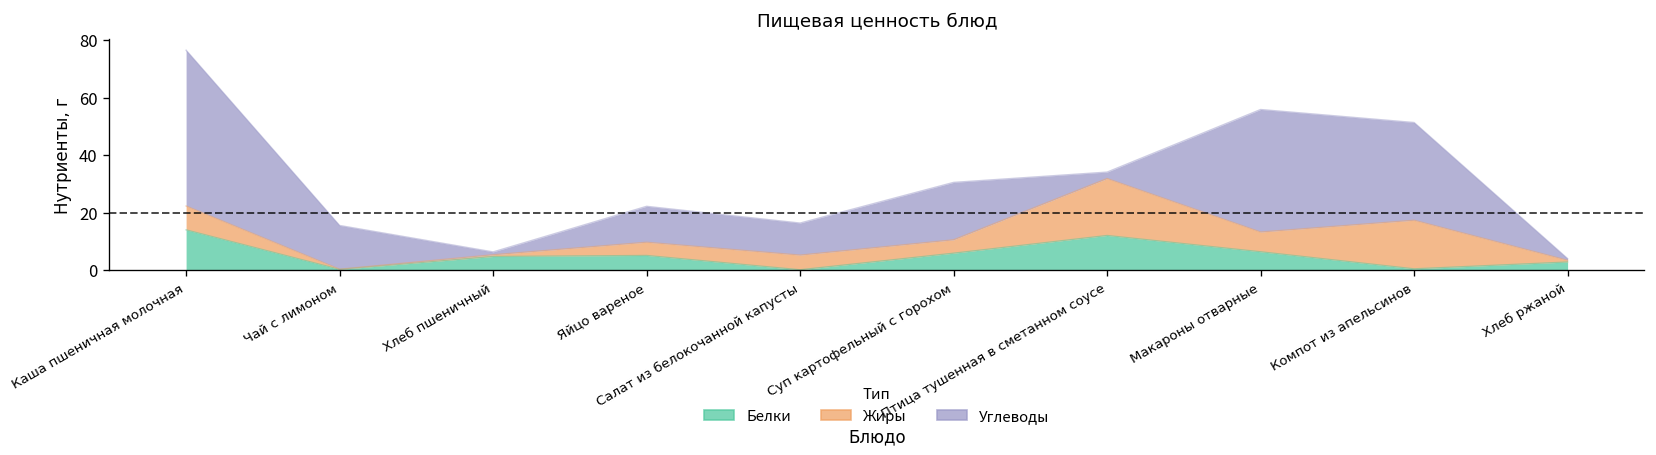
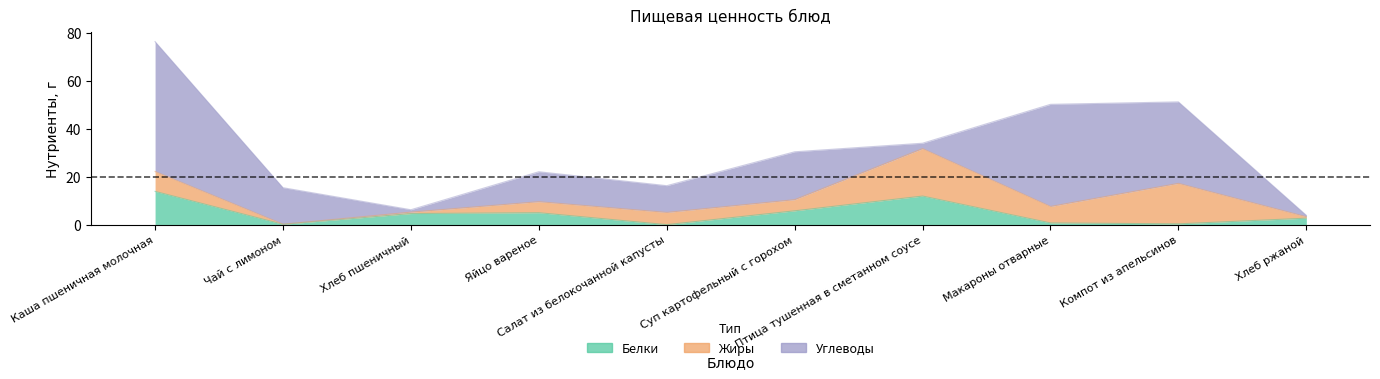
  {
    "Белки": {
      "Каша пшеничная молочная": 14,
      "Яйцо вареное": 5,
      "Салат из белокочанной капусты": 0,
      "Суп картофельный с горохом": 6,
      "Птица тушенная в сметанном соусе": 12,
-     "Макароны отварные": 6,
+     "Макароны отварные": 1,
      "Компот из апельсинов": 0
    },
    "Жиры": {
      "Каша пшеничная молочная": 8,
      "Яйцо вареное": 5,
      "Салат из белокочанной капусты": 5,
      "Суп картофельный с горохом": 5,
      "Птица тушенная в сметанном соусе": 20,
      "Макароны отварные": 7,
      "Компот из апельсинов": 17
    },
    "Углеводы": {
      "Каша пшеничная молочная": 54,
      "Чай с лимоном": 15,
      "Яйцо вареное": 13,
      "Салат из белокочанной капусты": 11,
      "Суп картофельный с горохом": 20,
      "Птица тушенная в сметанном соусе": 2,
      "Макароны отварные": 43,
      "Компот из апельсинов": 34
    }
  }
